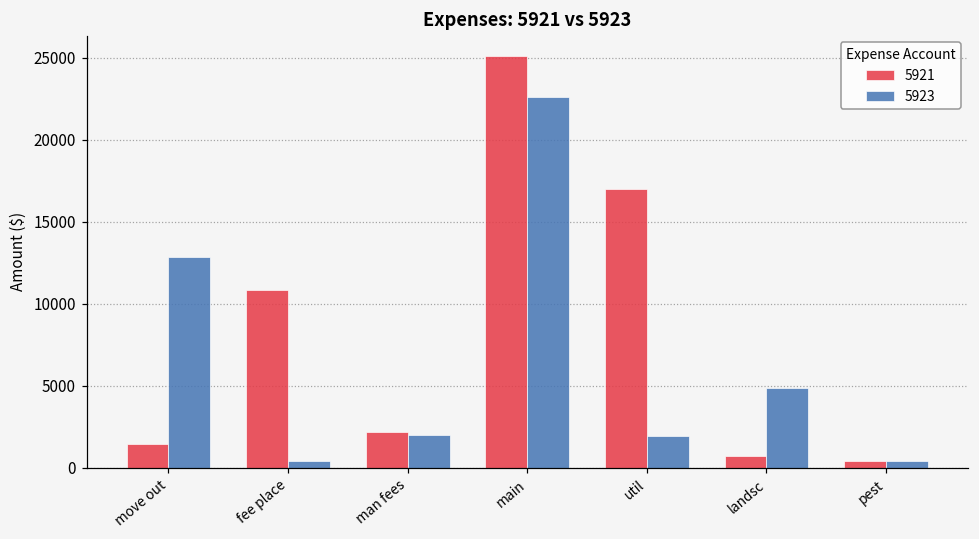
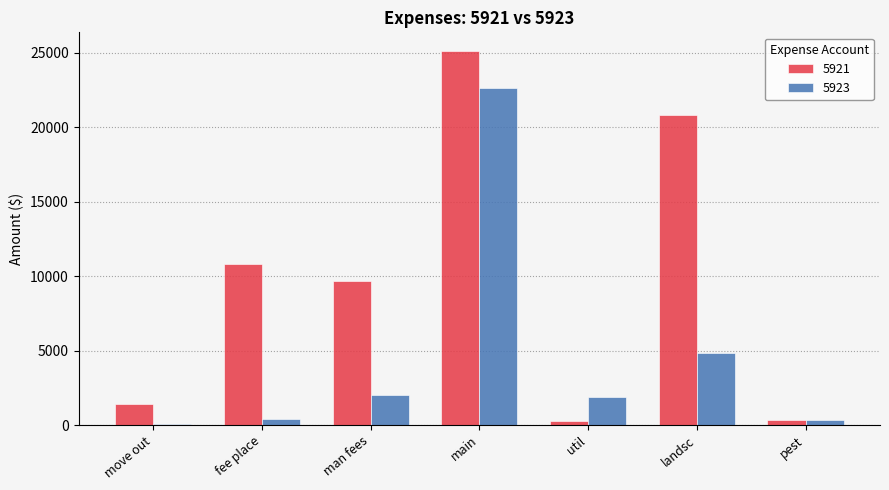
  {
    "5921": {
      "move out": 1400,
      "fee place": 10800,
-     "man fees": 2200,
+     "man fees": 9700,
      "main": 25100,
-     "util": 17000,
-     "landsc": 700,
+     "util": 300,
+     "landsc": 20800,
      "pest": 400
    },
    "5923": {
-     "move out": 12900,
+     "move out": 100,
      "fee place": 400,
      "man fees": 2000,
      "main": 22600,
      "util": 1900,
      "landsc": 4900,
      "pest": 400
    }
  }
